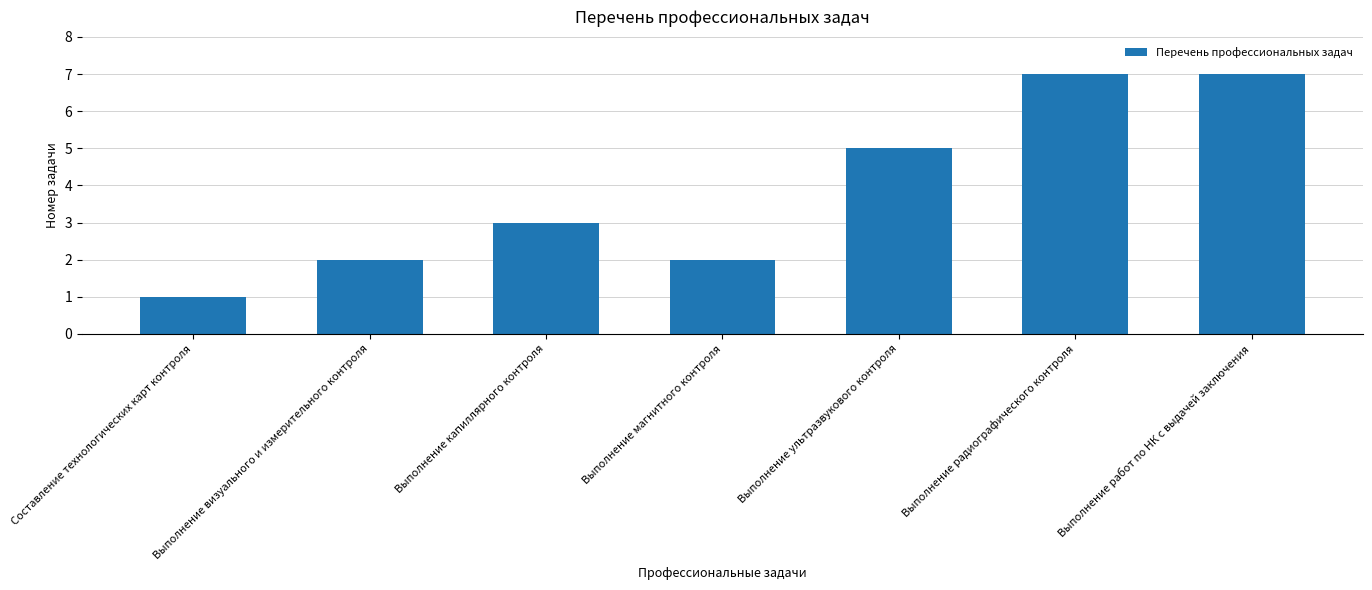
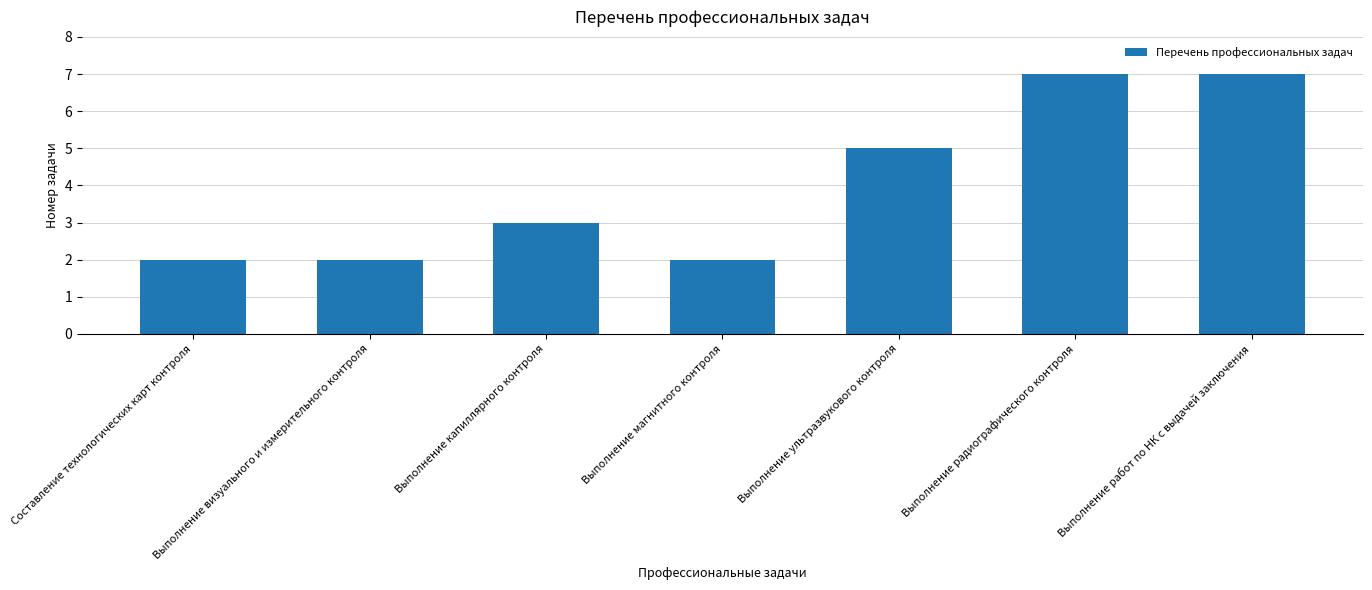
  {
-   "Составление технологических карт контроля": 1,
+   "Составление технологических карт контроля": 2,
    "Выполнение визуального и измерительного контроля": 2,
    "Выполнение капиллярного контроля": 3,
    "Выполнение магнитного контроля": 2,
    "Выполнение ультразвукового контроля": 5,
    "Выполнение радиографического контроля": 7,
    "Выполнение работ по НК с выдачей заключения": 7
  }
